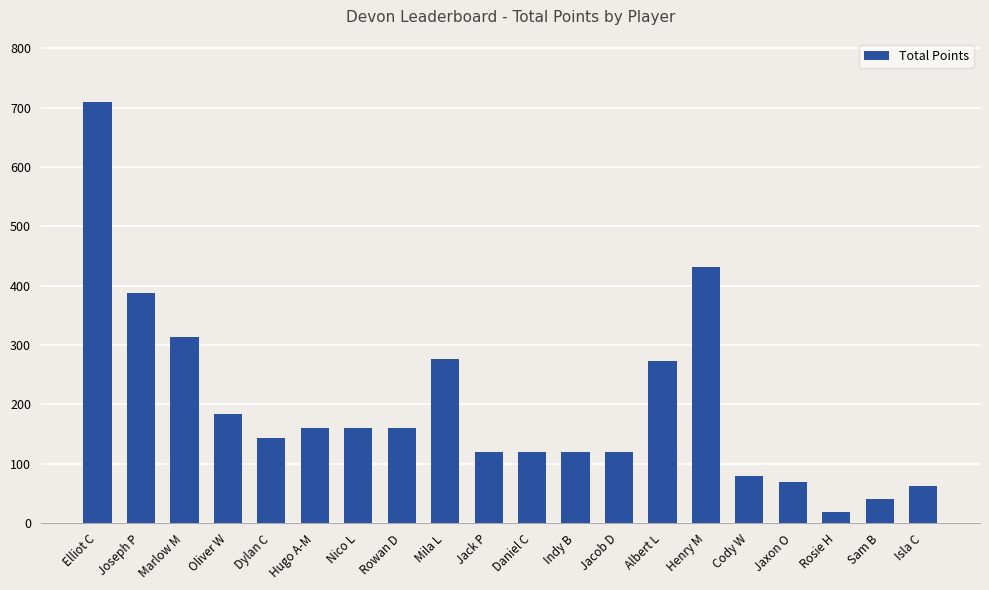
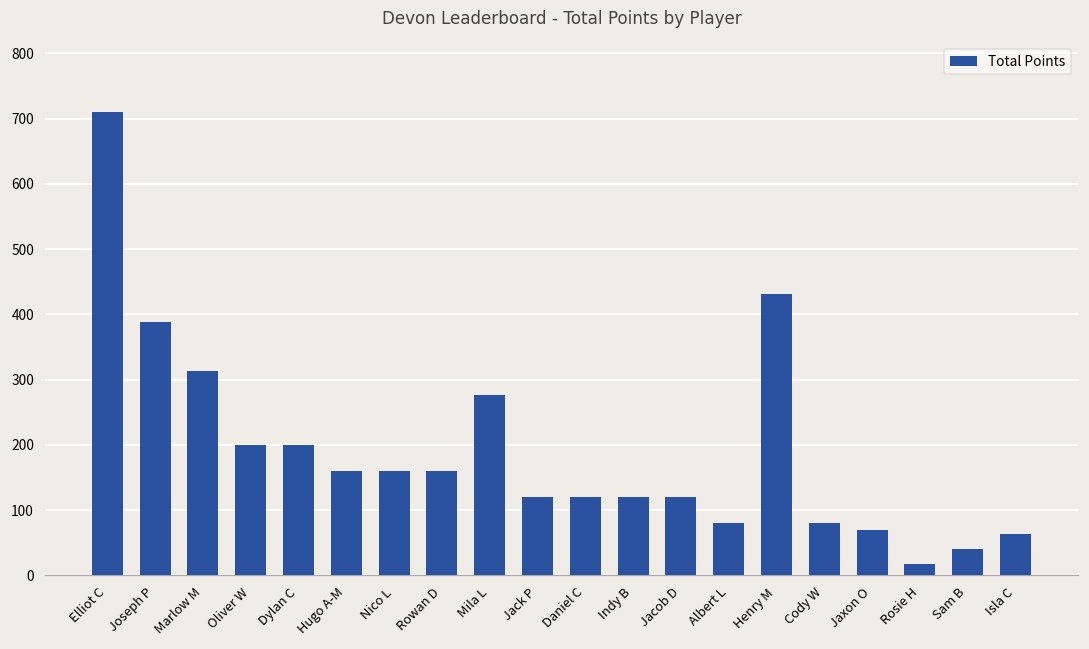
  {
    "Elliot C": 710,
    "Joseph P": 390,
    "Marlow M": 310,
-   "Oliver W": 180,
-   "Dylan C": 140,
+   "Oliver W": 200,
+   "Dylan C": 200,
    "Hugo A-M": 160,
    "Nico L": 160,
    "Rowan D": 160,
    "Mila L": 280,
    "Jack P": 120,
    "Daniel C": 120,
    "Indy B": 120,
    "Jacob D": 120,
-   "Albert L": 270,
+   "Albert L": 80,
    "Henry M": 430,
    "Cody W": 80,
    "Jaxon O": 70,
    "Rosie H": 20,
    "Sam B": 40,
    "Isla C": 60
  }
